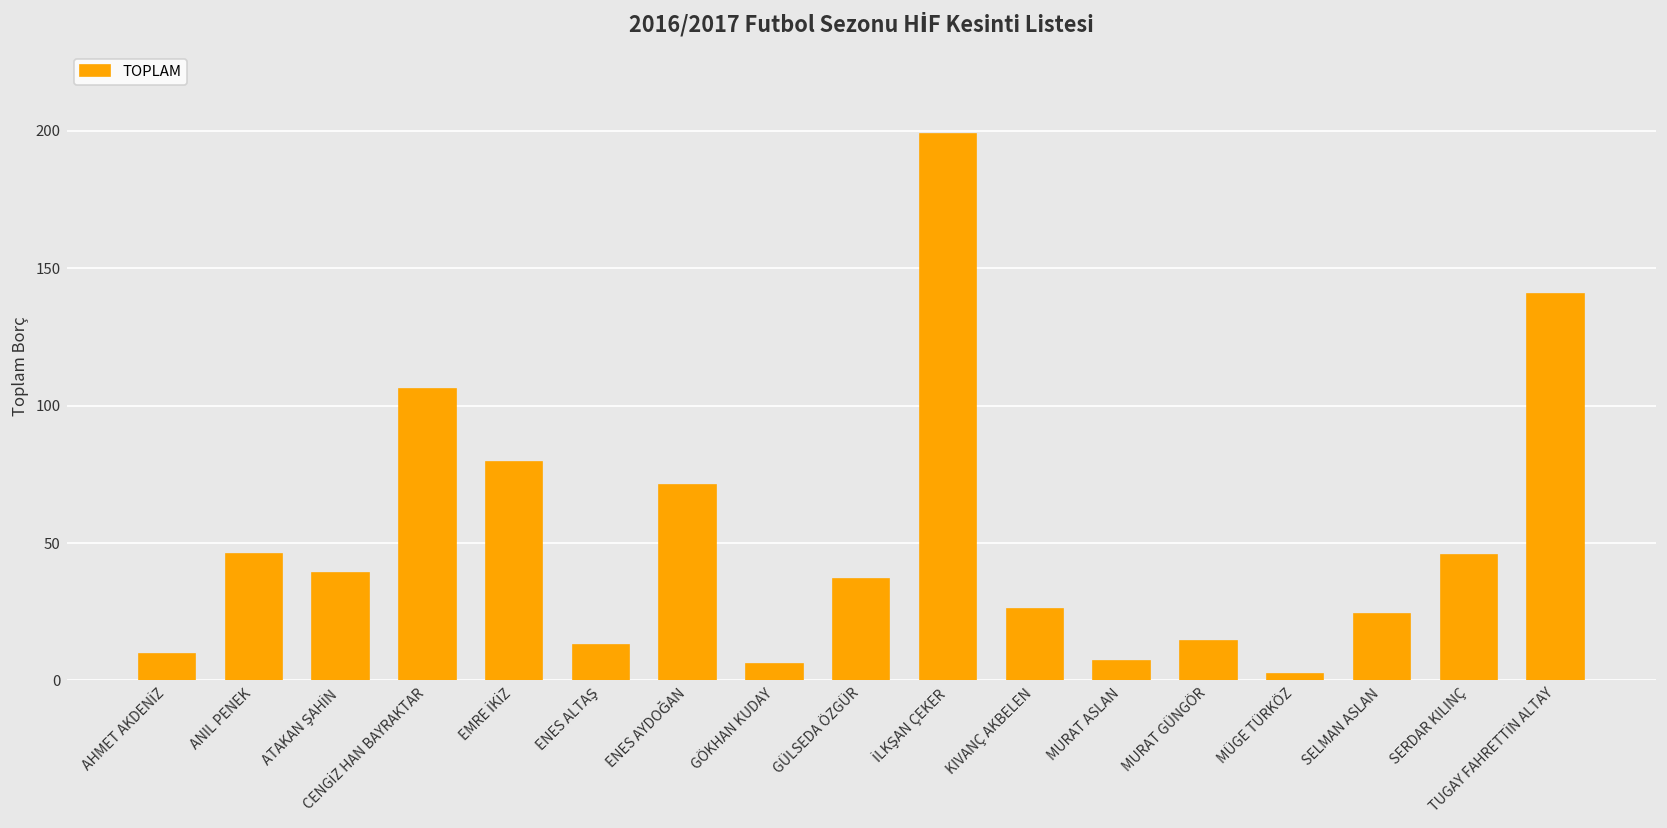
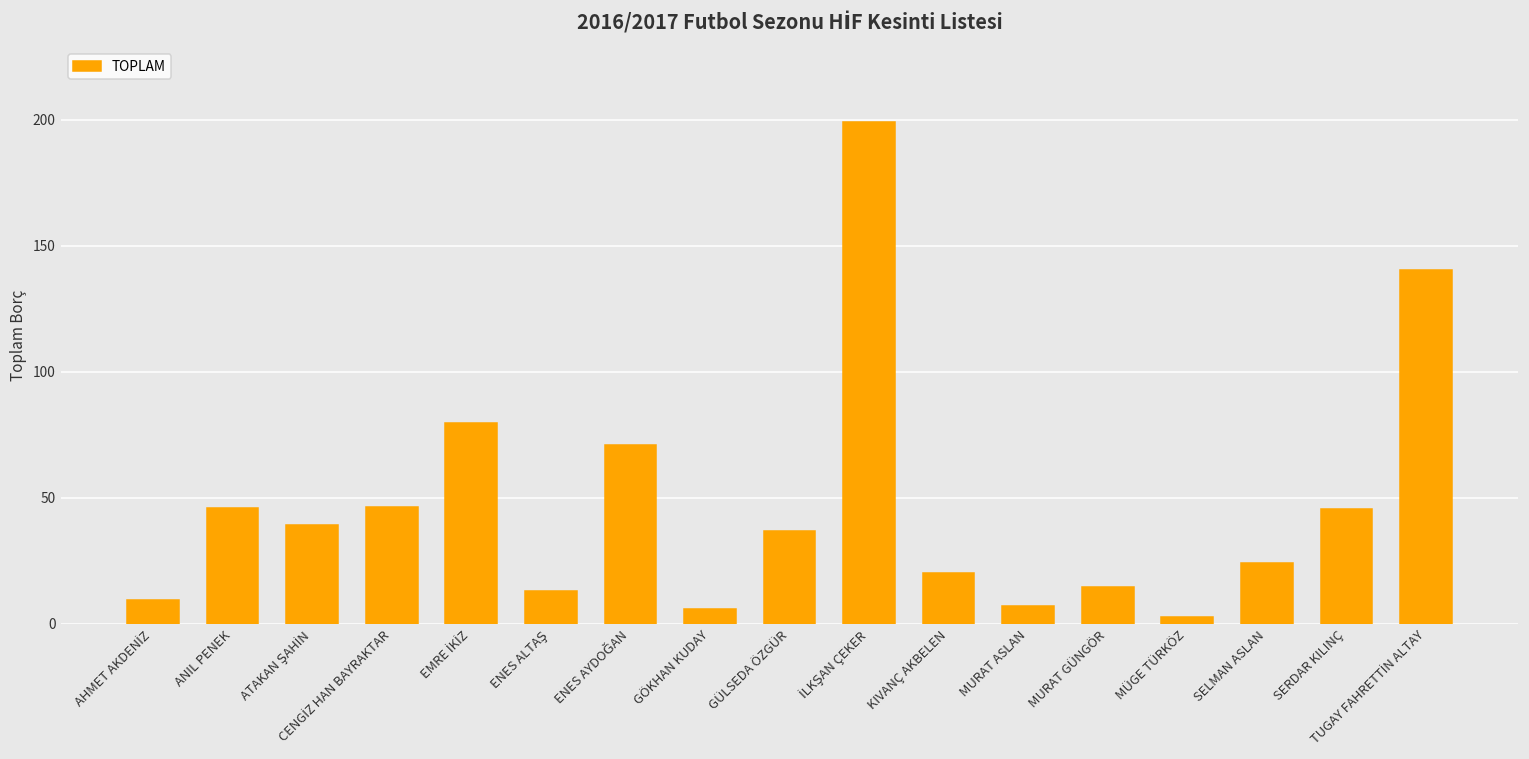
  {
    "AHMET AKDENİZ": 10,
    "ANIL PENEK": 46,
    "ATAKAN ŞAHİN": 39,
-   "CENGİZ HAN BAYRAKTAR": 106,
+   "CENGİZ HAN BAYRAKTAR": 47,
    "EMRE İKİZ": 80,
    "ENES ALTAŞ": 13,
    "ENES AYDOĞAN": 71,
    "GÖKHAN KUDAY": 6,
    "GÜLSEDA ÖZGÜR": 37,
    "İLKŞAN ÇEKER": 199,
-   "KIVANÇ AKBELEN": 26,
+   "KIVANÇ AKBELEN": 20,
    "MURAT ASLAN": 7,
    "MURAT GÜNGÖR": 15,
    "MÜGE TÜRKÖZ": 3,
    "SELMAN ASLAN": 24,
    "SERDAR KILINÇ": 46,
    "TUGAY FAHRETTİN ALTAY": 141
  }
